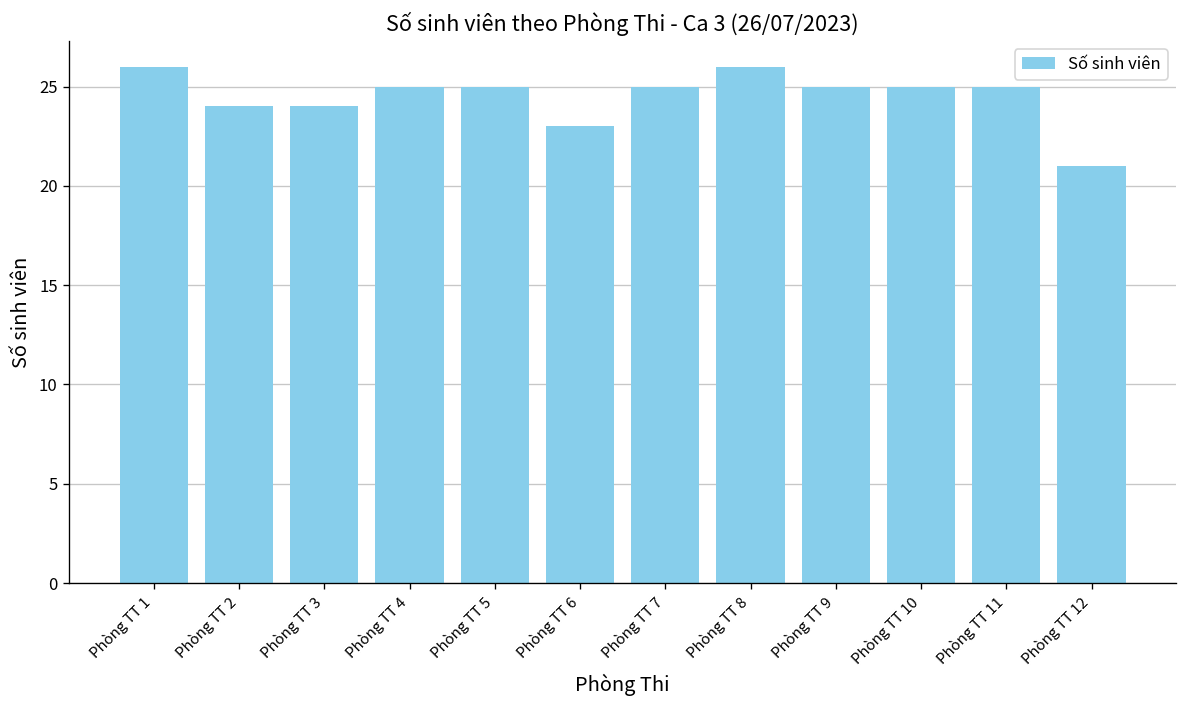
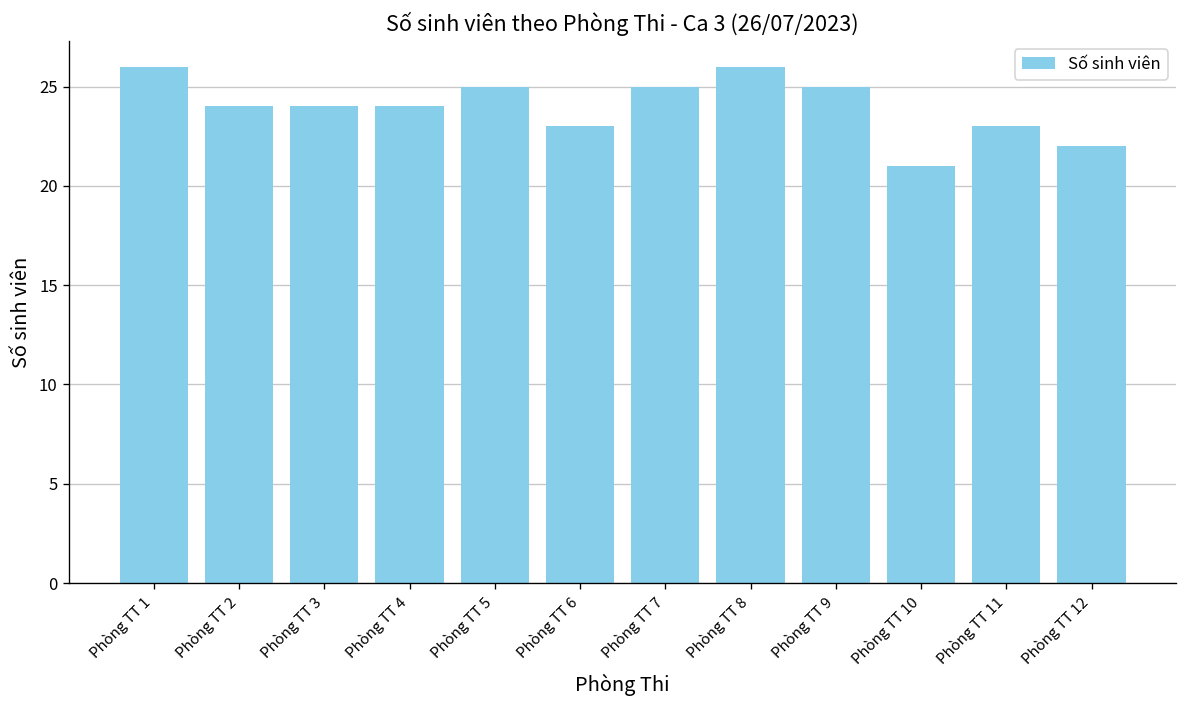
  {
    "Phòng TT 1": 26,
    "Phòng TT 2": 24,
    "Phòng TT 3": 24,
-   "Phòng TT 4": 25,
+   "Phòng TT 4": 24,
    "Phòng TT 5": 25,
    "Phòng TT 6": 23,
    "Phòng TT 7": 25,
    "Phòng TT 8": 26,
    "Phòng TT 9": 25,
-   "Phòng TT 10": 25,
-   "Phòng TT 11": 25,
-   "Phòng TT 12": 21
+   "Phòng TT 10": 21,
+   "Phòng TT 11": 23,
+   "Phòng TT 12": 22
  }
